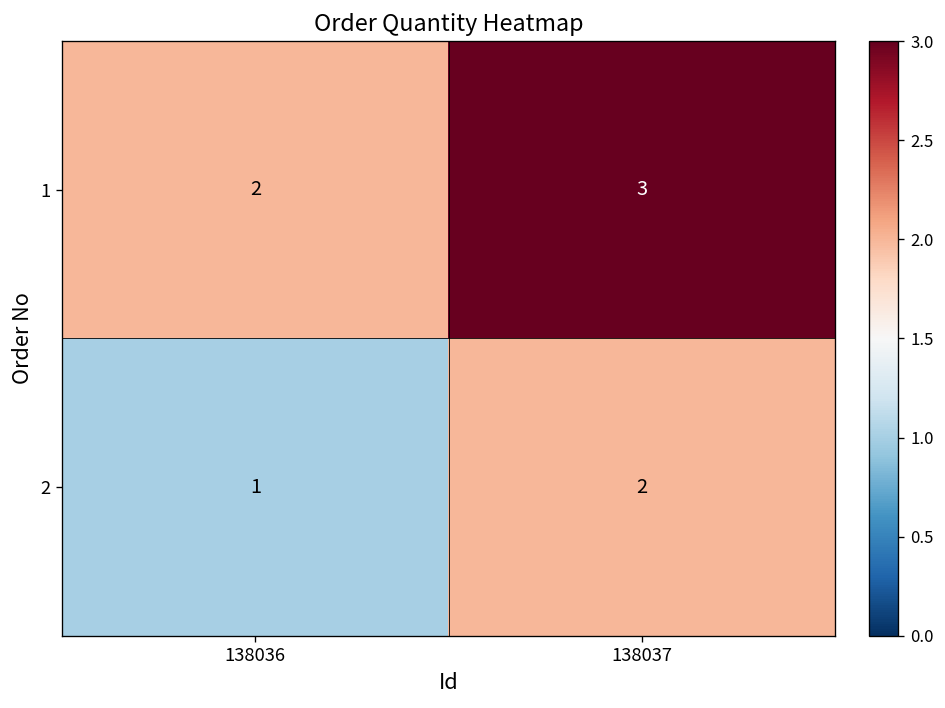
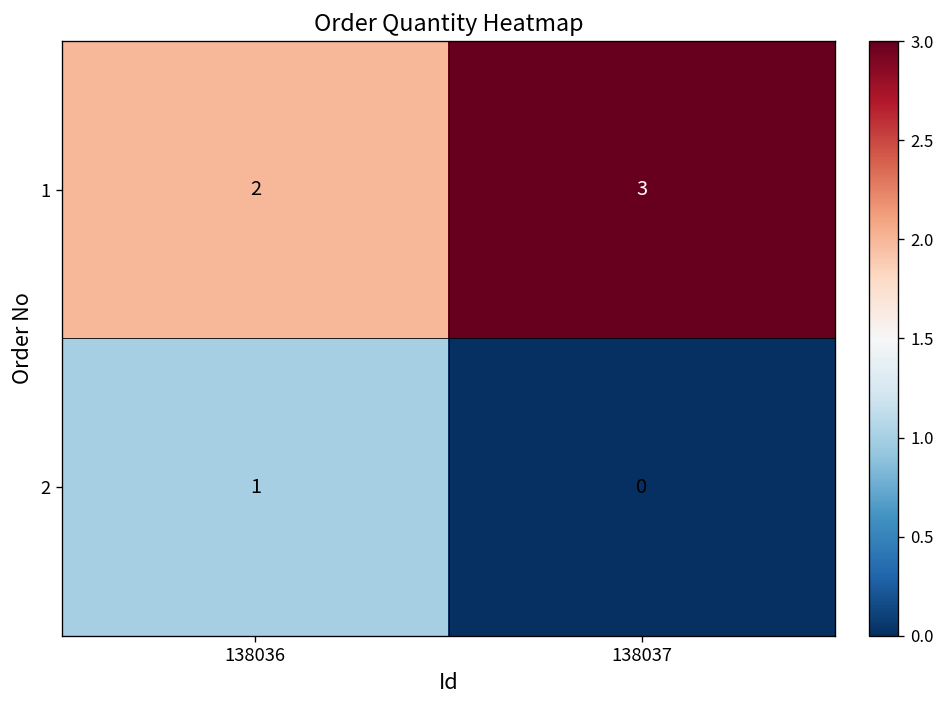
  {
    "1": {
      "138036": 2,
      "138037": 3
    },
    "2": {
      "138036": 1,
-     "138037": 2
+     "138037": 0
    }
  }
